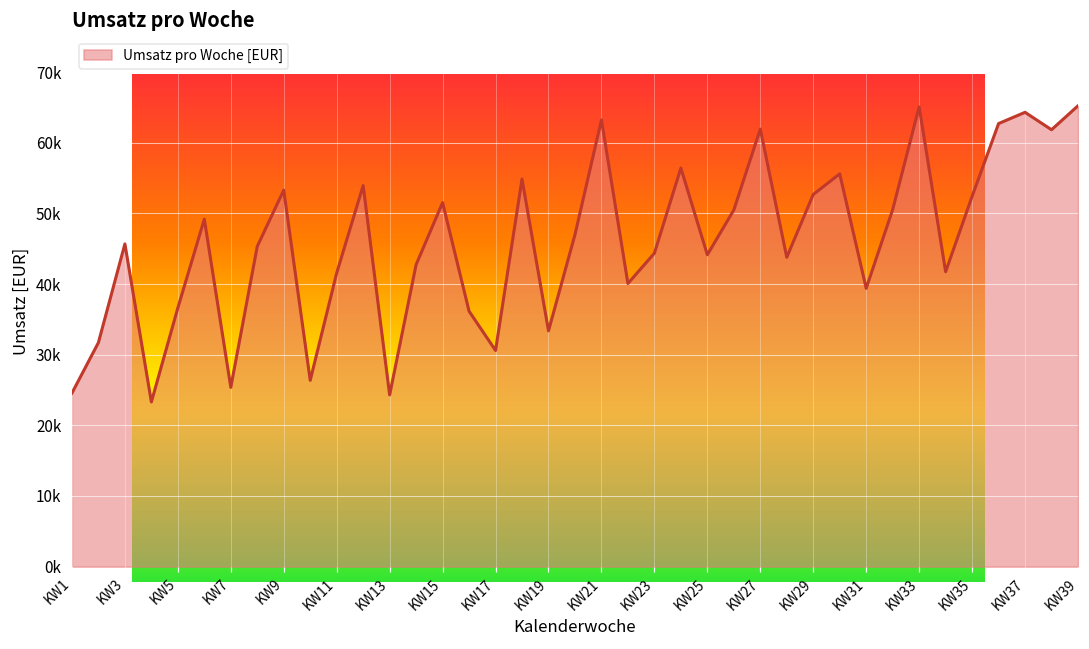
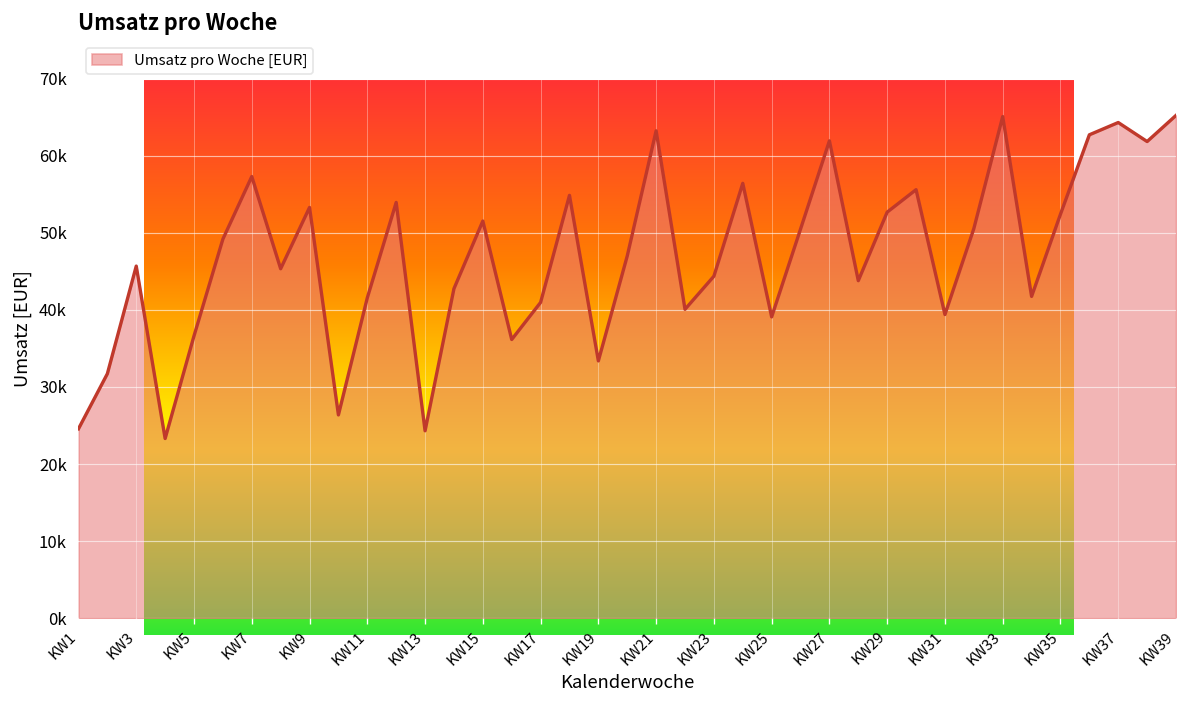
  {
    "KW1": 25000,
    "KW3": 46000,
    "KW5": 37000,
-   "KW7": 25000,
+   "KW7": 57000,
    "KW9": 53000,
    "KW11": 42000,
    "KW13": 24000,
    "KW15": 52000,
-   "KW17": 31000,
+   "KW17": 41000,
    "KW19": 33000,
    "KW21": 63000,
    "KW23": 44000,
-   "KW25": 44000,
+   "KW25": 39000,
    "KW27": 62000,
    "KW29": 53000,
    "KW31": 39000,
    "KW33": 65000,
    "KW35": 52000,
    "KW37": 64000,
    "KW39": 65000
  }
